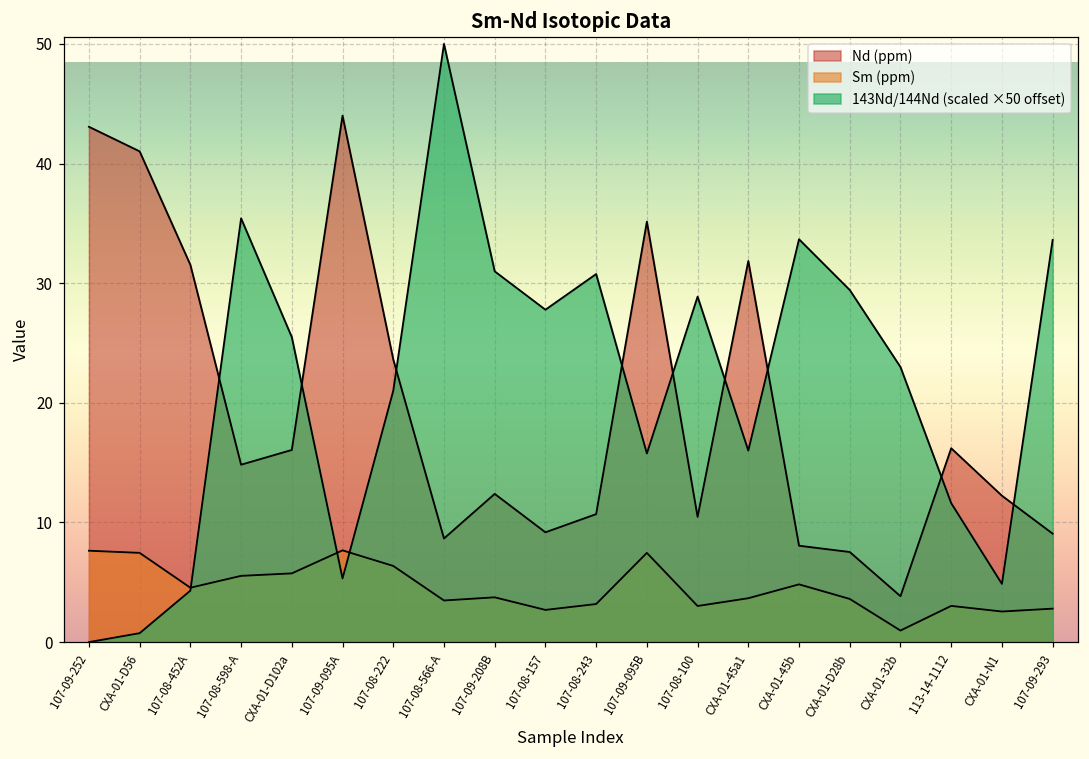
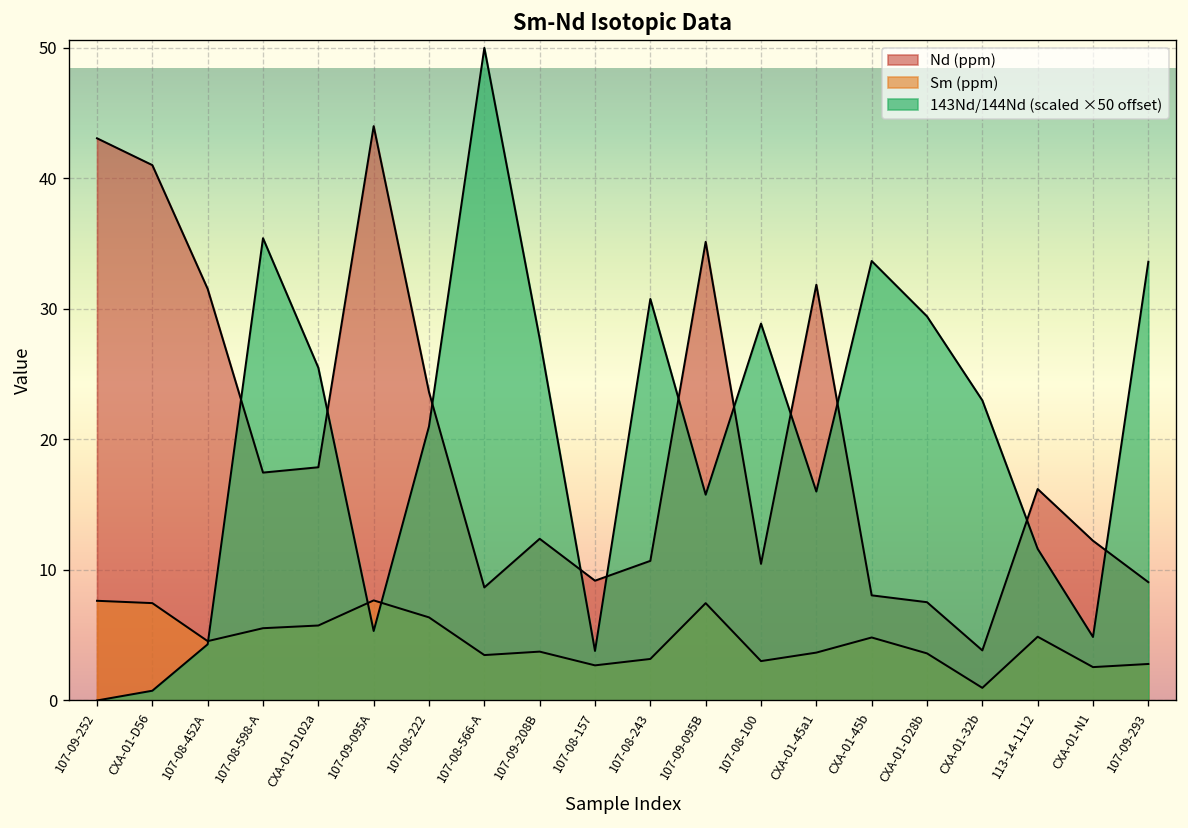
  {
    "Nd (ppm)": {
      "107-09-252": 43.1,
      "CXA-01-D56": 41.0,
      "107-08-452A": 31.5,
-     "107-08-598-A": 14.8,
-     "CXA-01-D102a": 16.1,
+     "107-08-598-A": 17.5,
+     "CXA-01-D102a": 17.9,
      "107-09-095A": 44.0,
      "107-08-222": 23.6,
      "107-08-566-A": 8.7,
      "107-09-208B": 12.4,
      "107-08-157": 9.2,
      "107-08-243": 10.7,
      "107-09-095B": 35.1,
      "107-08-100": 10.5,
      "CXA-01-45a1": 31.9,
      "CXA-01-45b": 8.1,
      "CXA-01-D28b": 7.5,
      "CXA-01-32b": 3.8,
      "113-14-1112": 16.2,
      "CXA-01-N1": 12.2,
      "107-09-293": 9.1
    },
    "Sm (ppm)": {
      "107-09-252": 7.6,
      "CXA-01-D56": 7.5,
      "107-08-452A": 4.5,
      "107-08-598-A": 5.5,
      "CXA-01-D102a": 5.7,
      "107-09-095A": 7.7,
      "107-08-222": 6.4,
      "107-08-566-A": 3.5,
      "107-09-208B": 3.7,
      "107-08-157": 2.7,
      "107-08-243": 3.2,
      "107-09-095B": 7.5,
      "107-08-100": 3.0,
      "CXA-01-45a1": 3.7,
      "CXA-01-45b": 4.8,
      "CXA-01-D28b": 3.6,
      "CXA-01-32b": 1.0,
-     "113-14-1112": 3.0,
+     "113-14-1112": 4.9,
      "CXA-01-N1": 2.6,
      "107-09-293": 2.8
    },
    "143Nd/144Nd (scaled ×50 offset)": {
      "107-09-252": 0.0,
      "CXA-01-D56": 0.7,
      "107-08-452A": 4.3,
      "107-08-598-A": 35.4,
      "CXA-01-D102a": 25.5,
      "107-09-095A": 5.3,
      "107-08-222": 21.0,
      "107-08-566-A": 50.0,
-     "107-09-208B": 31.0,
-     "107-08-157": 27.8,
+     "107-09-208B": 27.7,
+     "107-08-157": 3.8,
      "107-08-243": 30.8,
      "107-09-095B": 15.8,
      "107-08-100": 28.9,
      "CXA-01-45a1": 16.0,
      "CXA-01-45b": 33.7,
      "CXA-01-D28b": 29.4,
      "CXA-01-32b": 23.0,
      "113-14-1112": 11.6,
      "CXA-01-N1": 4.9,
      "107-09-293": 33.6
    }
  }
